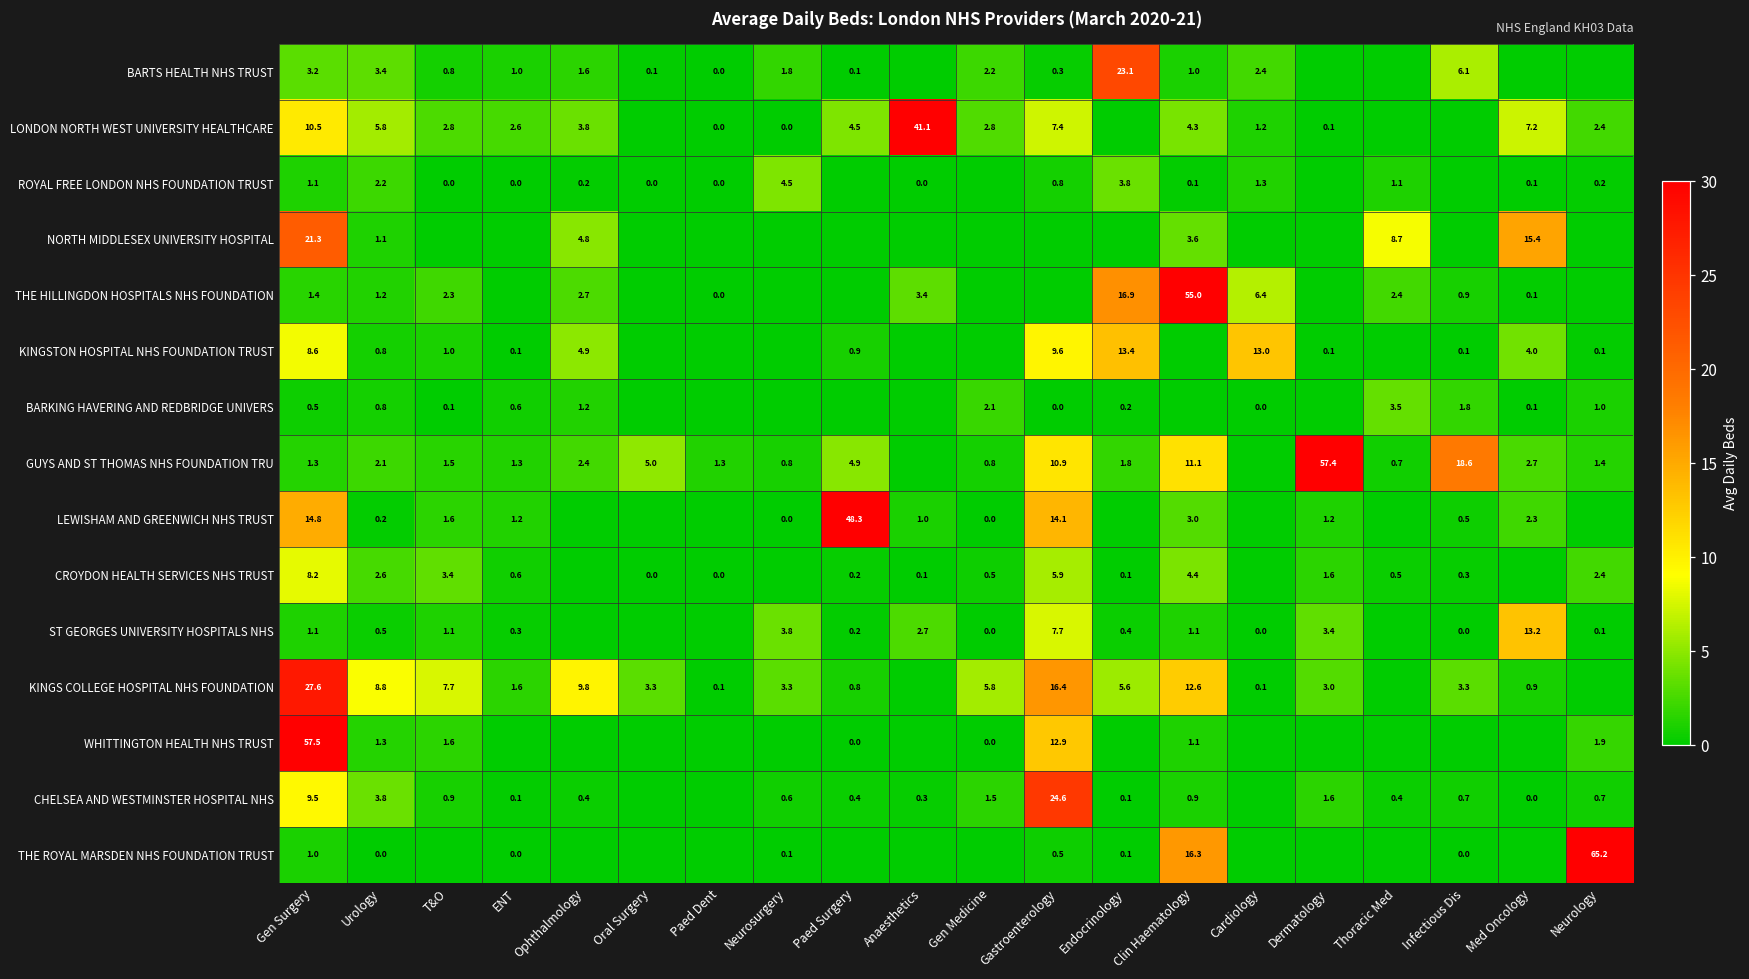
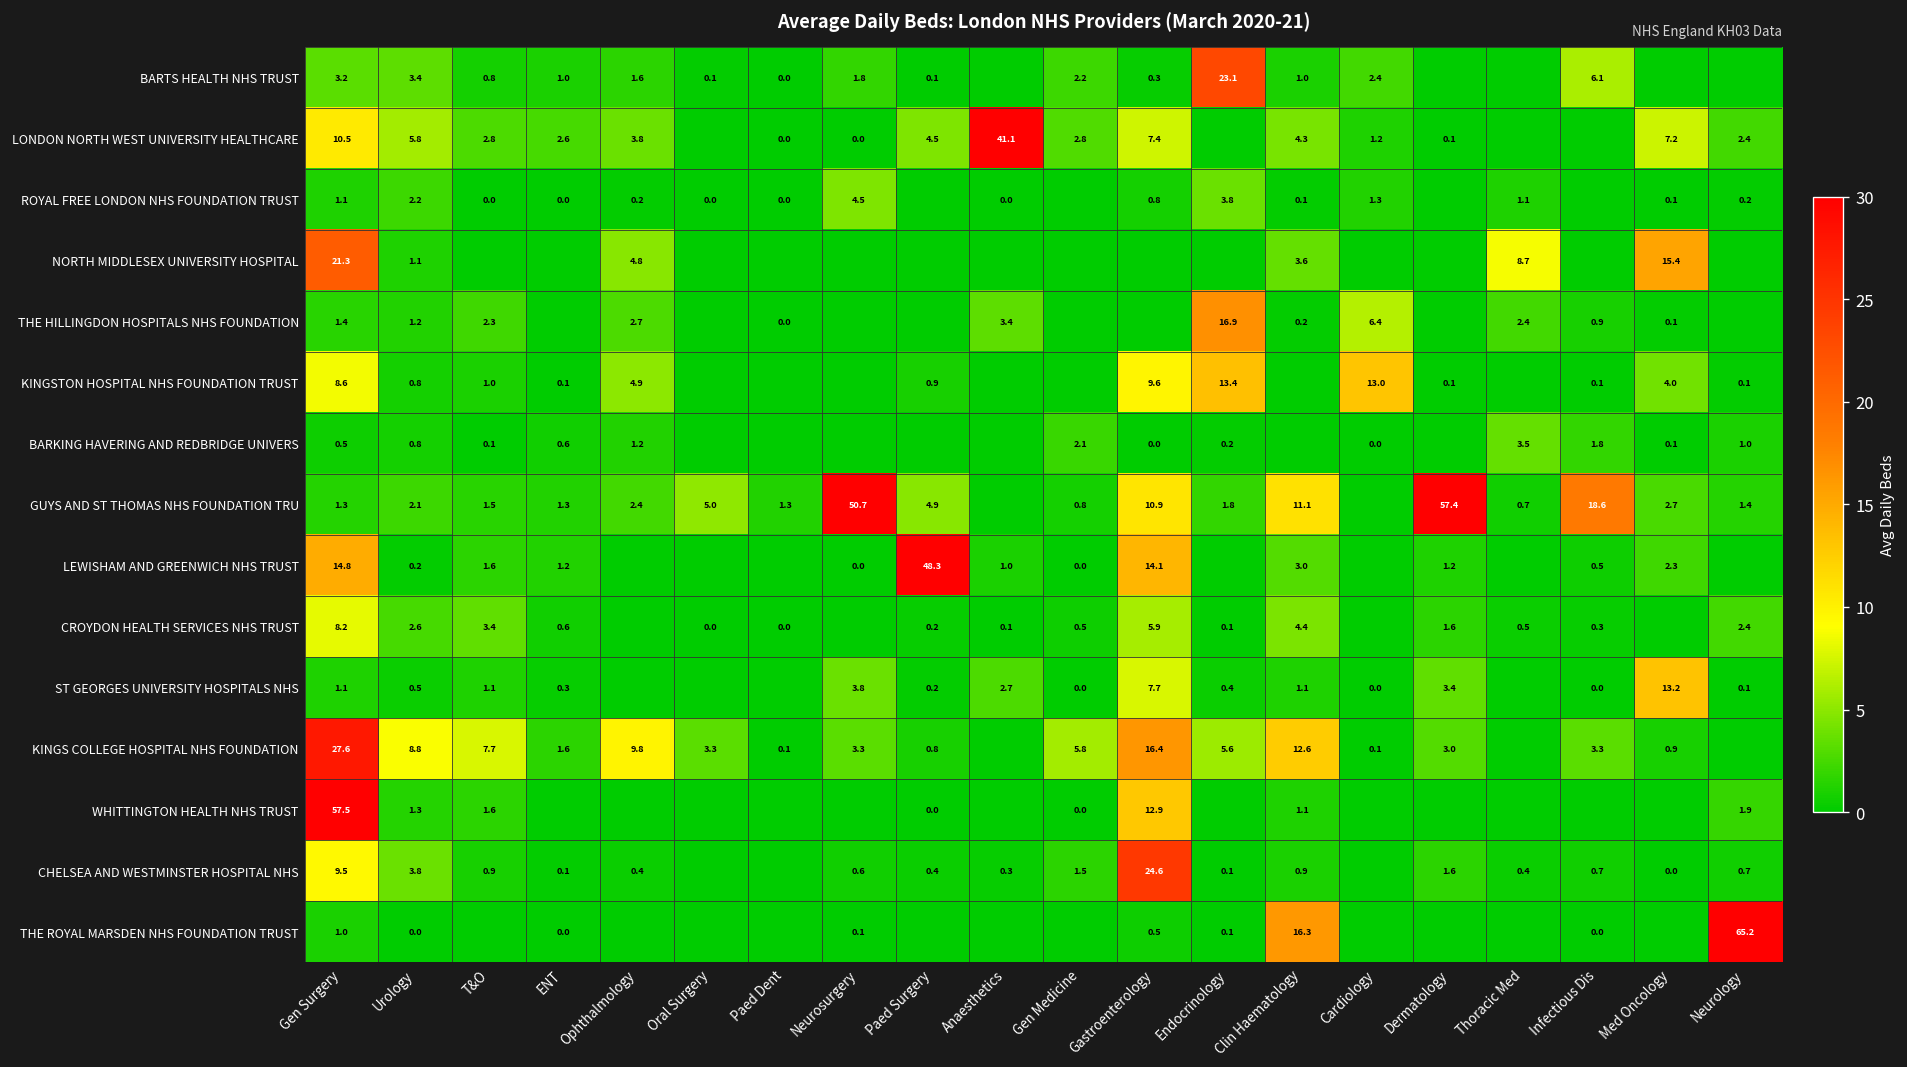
  {
    "THE HILLINGDON HOSPITALS NHS FOUNDATION": {
      "Gen Surgery": 1.4,
      "Urology": 1.2,
      "T&O": 2.3,
      "Ophthalmology": 2.7,
      "Paed Dent": 0.0,
      "Anaesthetics": 3.4,
      "Endocrinology": 16.9,
-     "Clin Haematology": 55.0,
+     "Clin Haematology": 0.2,
      "Cardiology": 6.4,
      "Thoracic Med": 2.4,
      "Infectious Dis": 0.9,
      "Med Oncology": 0.1
    },
    "GUYS AND ST THOMAS NHS FOUNDATION TRU": {
      "Gen Surgery": 1.3,
      "Urology": 2.1,
      "T&O": 1.5,
      "ENT": 1.3,
      "Ophthalmology": 2.4,
      "Oral Surgery": 5.0,
      "Paed Dent": 1.3,
-     "Neurosurgery": 0.8,
+     "Neurosurgery": 50.7,
      "Paed Surgery": 4.9,
      "Gen Medicine": 0.8,
      "Gastroenterology": 10.9,
      "Endocrinology": 1.8,
      "Clin Haematology": 11.1,
      "Dermatology": 57.4,
      "Thoracic Med": 0.7,
      "Infectious Dis": 18.6,
      "Med Oncology": 2.7,
      "Neurology": 1.4
    }
  }
